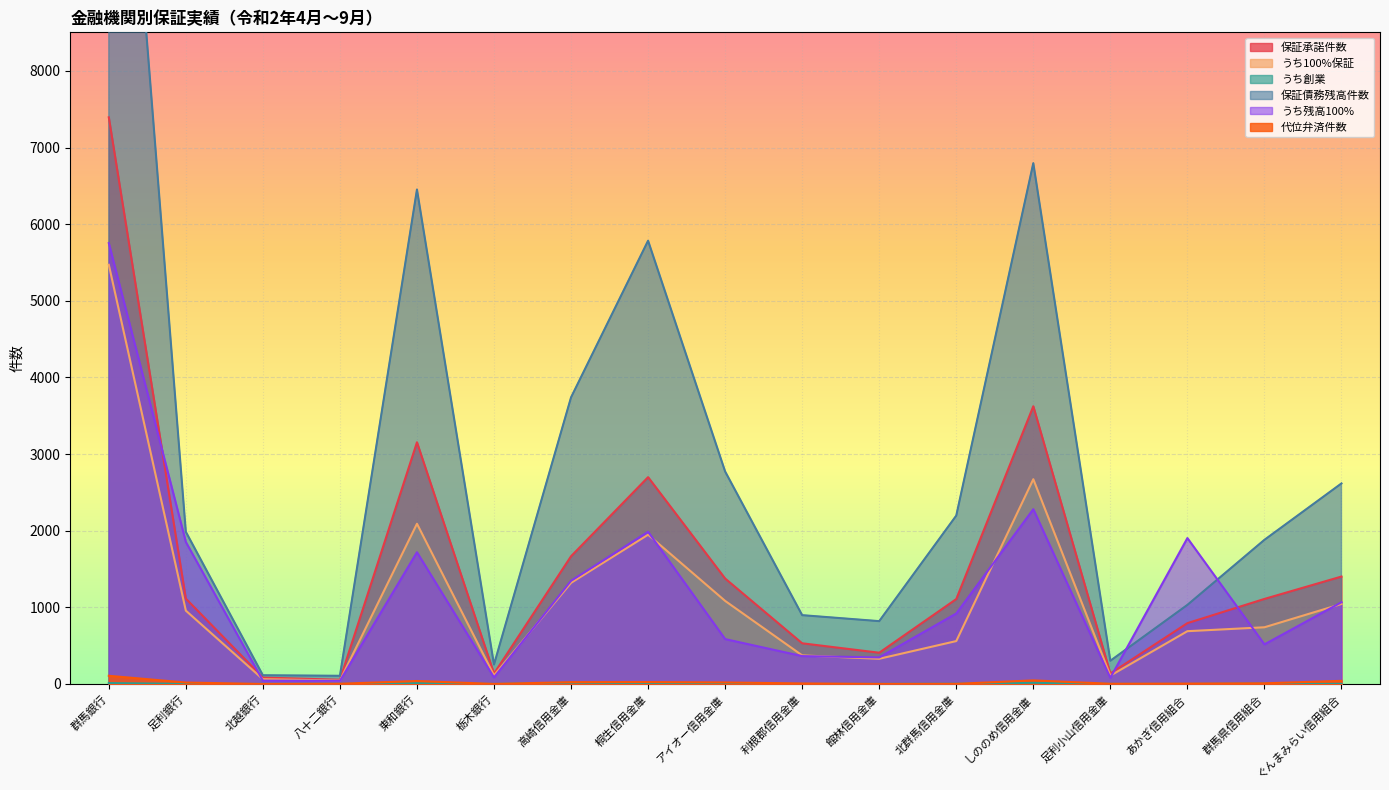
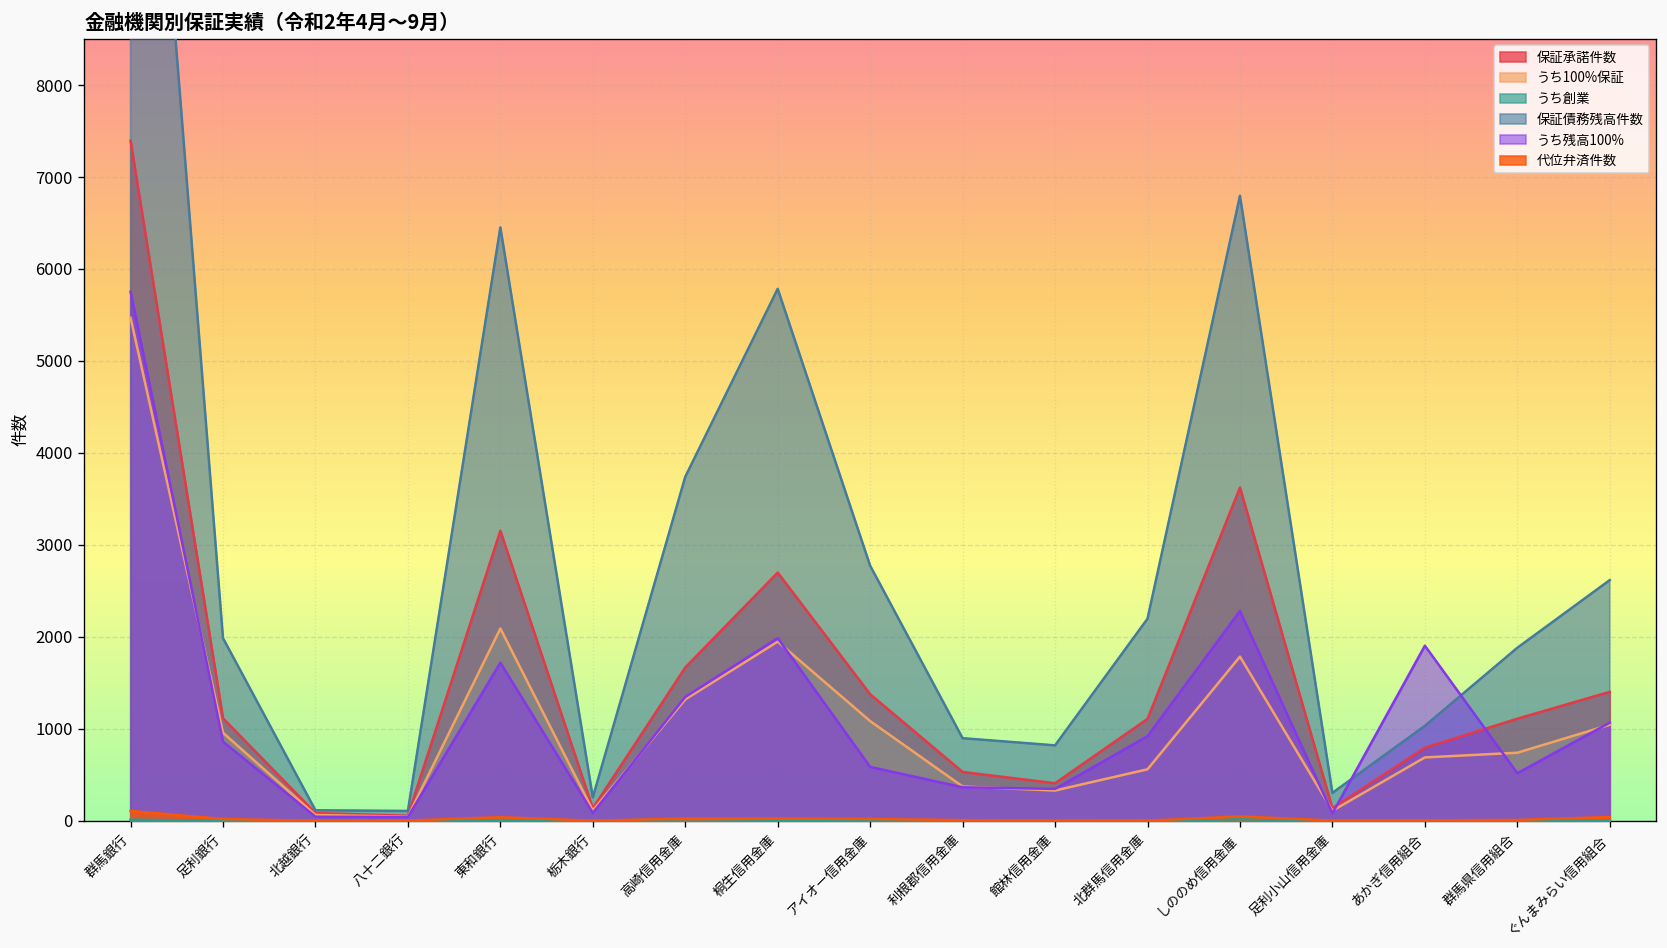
  {
    "保証承諾件数": {
      "群馬銀行": 7400,
      "足利銀行": 1100,
      "東和銀行": 3200,
      "高崎信用金庫": 1700,
      "桐生信用金庫": 2700,
      "アイオー信用金庫": 1400,
      "利根郡信用金庫": 500,
      "館林信用金庫": 400,
      "北群馬信用金庫": 1100,
      "しののめ信用金庫": 3600,
      "あかぎ信用組合": 800,
      "群馬県信用組合": 1100,
      "ぐんまみらい信用組合": 1400
    },
    "うち100%保証": {
      "群馬銀行": 5500,
      "足利銀行": 1000,
      "東和銀行": 2100,
      "桐生信用金庫": 1900,
      "アイオー信用金庫": 1100,
      "北群馬信用金庫": 600,
-     "しののめ信用金庫": 2700,
+     "しののめ信用金庫": 1800,
      "あかぎ信用組合": 700,
      "群馬県信用組合": 700
    },
    "うち残高100%": {
      "群馬銀行": 5800,
-     "足利銀行": 1900,
+     "足利銀行": 900,
      "東和銀行": 1700,
      "桐生信用金庫": 2000,
      "アイオー信用金庫": 600,
      "北群馬信用金庫": 900,
      "しののめ信用金庫": 2300,
      "あかぎ信用組合": 1900,
      "群馬県信用組合": 500
    },
    "代位弁済件数": {
      "群馬銀行": 100,
      "ぐんまみらい信用組合": 0
    }
  }
